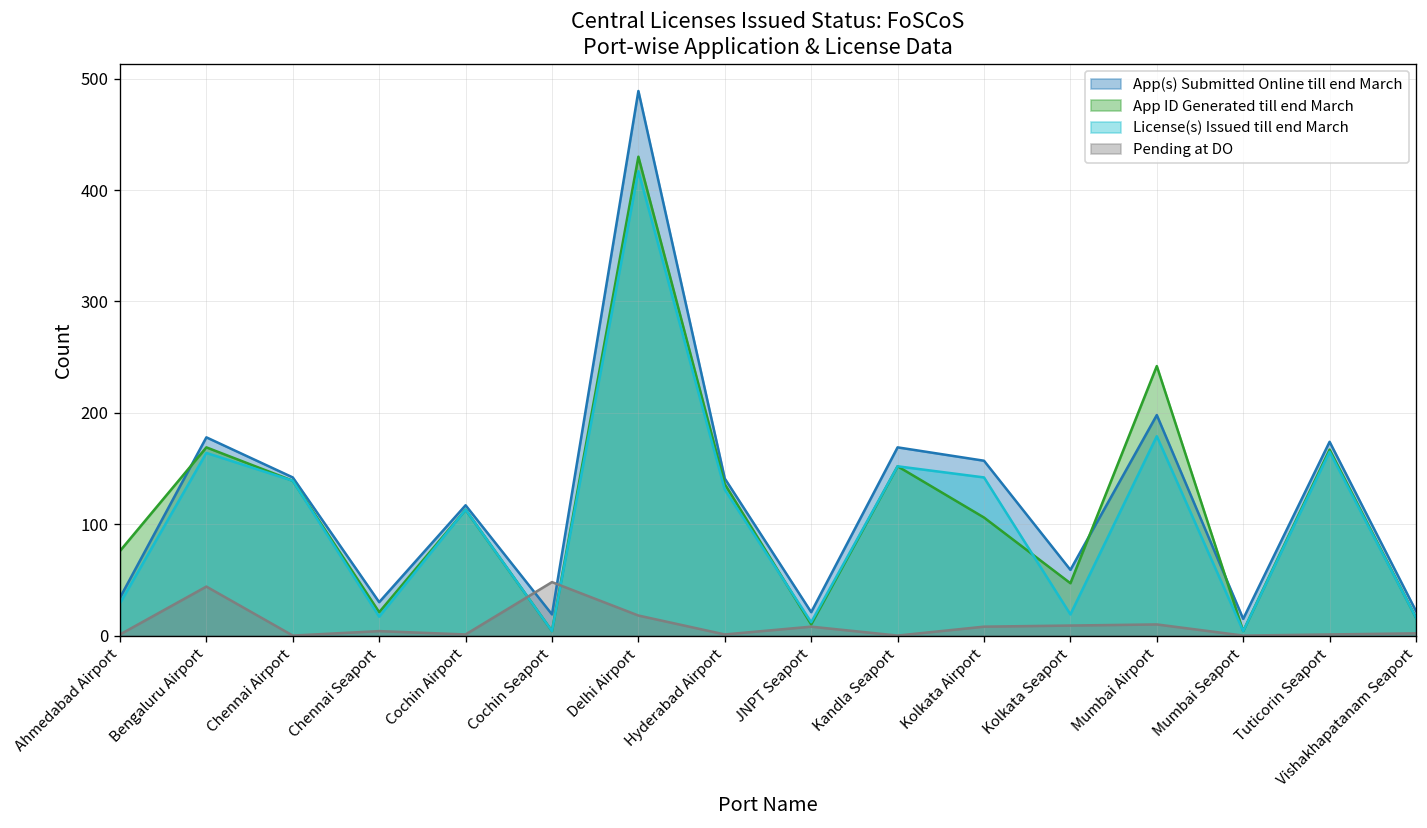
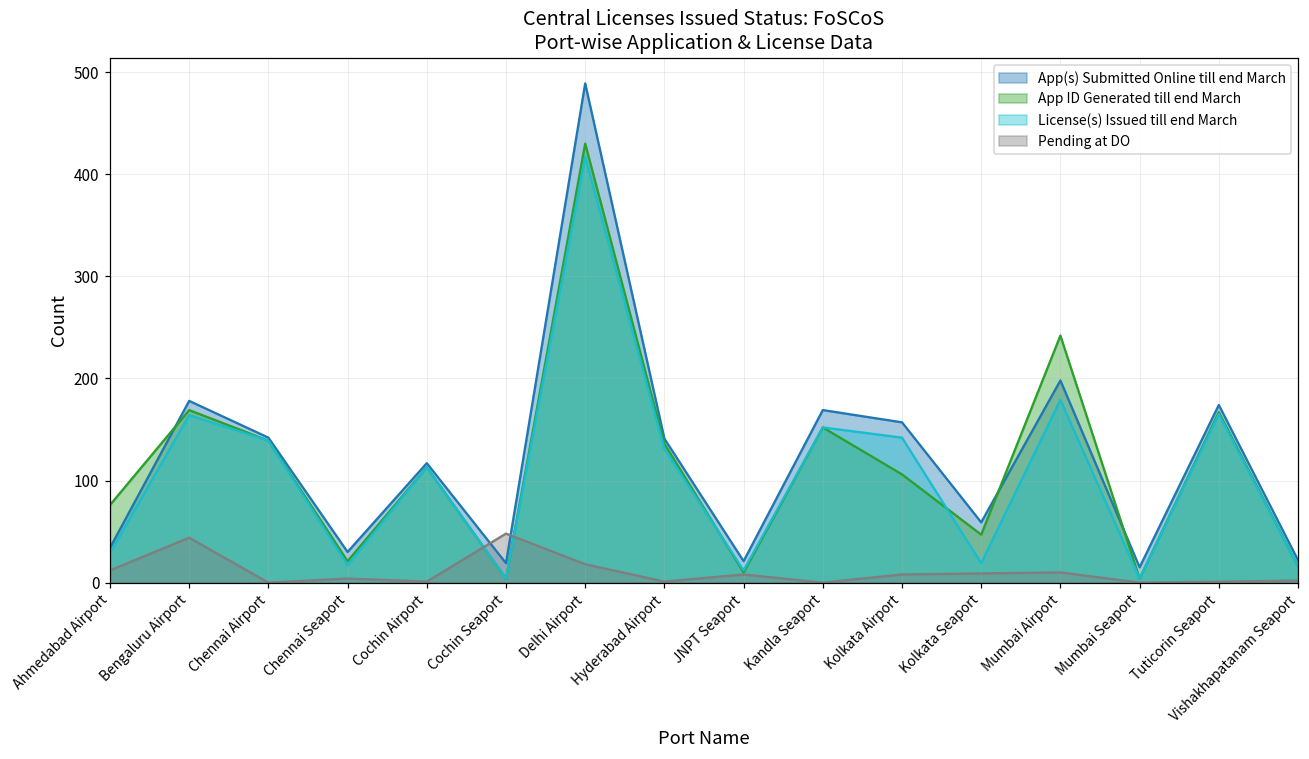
  {
    "App ID Generated till end March": {
      "Ahmedabad Airport": 80,
      "Bengaluru Airport": 170,
      "Chennai Seaport": 20,
      "Delhi Airport": 430,
      "Hyderabad Airport": 140,
      "Kolkata Airport": 110,
      "Kolkata Seaport": 50,
      "Mumbai Airport": 240
    },
    "Pending at DO": {
-     "Ahmedabad Airport": 0,
+     "Ahmedabad Airport": 10,
      "Bengaluru Airport": 40,
      "Chennai Airport": 0,
      "Chennai Seaport": 0,
      "Cochin Airport": 0,
      "Cochin Seaport": 50,
      "Delhi Airport": 20,
      "Hyderabad Airport": 0,
      "Kandla Seaport": 0,
      "Kolkata Airport": 10,
      "Kolkata Seaport": 10,
      "Mumbai Airport": 10,
      "Mumbai Seaport": 0,
      "Tuticorin Seaport": 0,
      "Vishakhapatanam Seaport": 0
    }
  }
